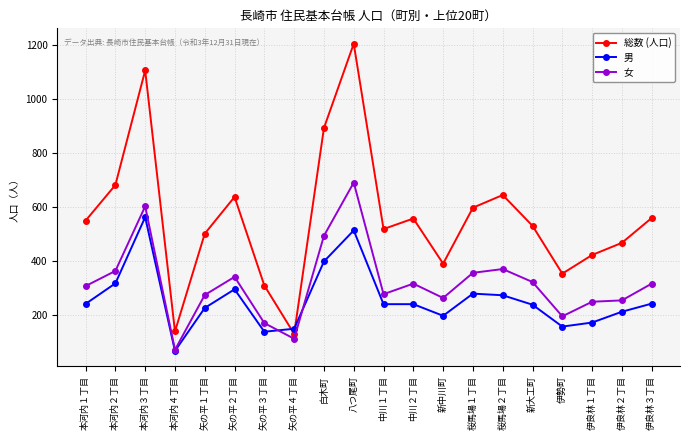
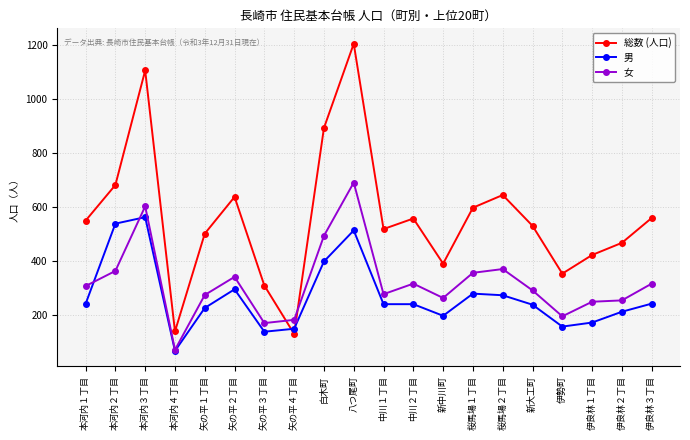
  {
    "総数 (人口)": {
      "本河内１丁目": 550,
      "本河内２丁目": 680,
      "本河内３丁目": 1110,
      "本河内４丁目": 140,
      "矢の平１丁目": 500,
      "矢の平２丁目": 640,
      "矢の平３丁目": 310,
      "矢の平４丁目": 130,
      "白木町": 890,
      "八つ尾町": 1210,
      "中川１丁目": 520,
      "中川２丁目": 560,
      "新中川町": 390,
      "桜馬場１丁目": 600,
      "桜馬場２丁目": 650,
      "新大工町": 530,
      "伊勢町": 350,
      "伊良林１丁目": 420,
      "伊良林２丁目": 470,
      "伊良林３丁目": 560
    },
    "男": {
      "本河内１丁目": 240,
-     "本河内２丁目": 320,
+     "本河内２丁目": 540,
      "本河内３丁目": 560,
      "矢の平１丁目": 230,
      "矢の平２丁目": 300,
      "矢の平３丁目": 140,
      "矢の平４丁目": 150,
      "白木町": 400,
      "八つ尾町": 510,
      "中川１丁目": 240,
      "中川２丁目": 240,
      "新中川町": 200,
      "桜馬場１丁目": 280,
      "桜馬場２丁目": 270,
      "新大工町": 240,
      "伊勢町": 160,
      "伊良林１丁目": 170,
      "伊良林２丁目": 210,
      "伊良林３丁目": 240
    },
    "女": {
      "本河内１丁目": 310,
      "本河内２丁目": 360,
      "本河内３丁目": 600,
      "矢の平１丁目": 280,
      "矢の平２丁目": 340,
      "矢の平３丁目": 170,
-     "矢の平４丁目": 110,
+     "矢の平４丁目": 180,
      "白木町": 490,
      "八つ尾町": 690,
      "中川１丁目": 280,
      "中川２丁目": 320,
      "新中川町": 260,
      "桜馬場１丁目": 360,
      "桜馬場２丁目": 370,
-     "新大工町": 320,
+     "新大工町": 290,
      "伊勢町": 200,
      "伊良林１丁目": 250,
      "伊良林２丁目": 260,
      "伊良林３丁目": 320
    }
  }
